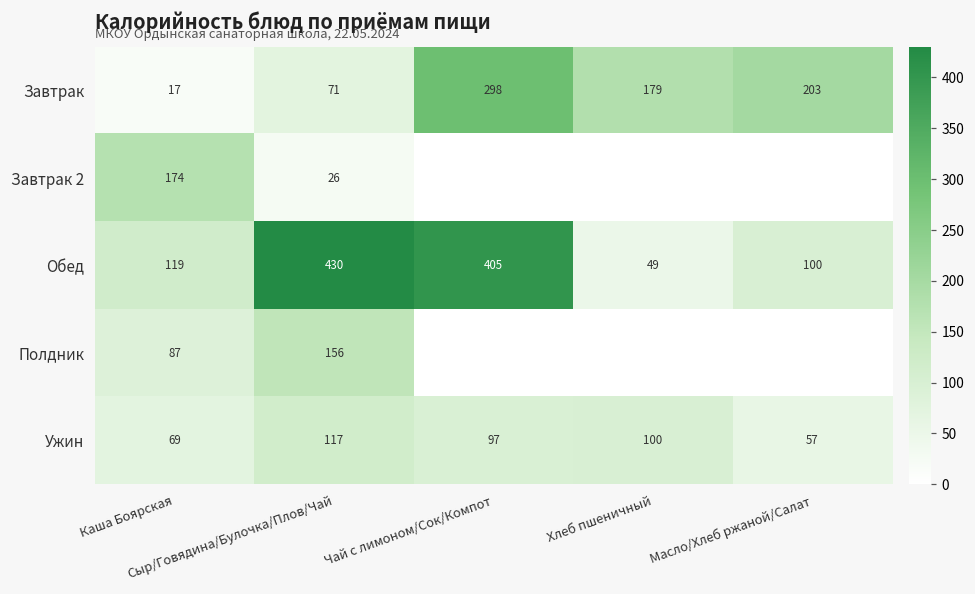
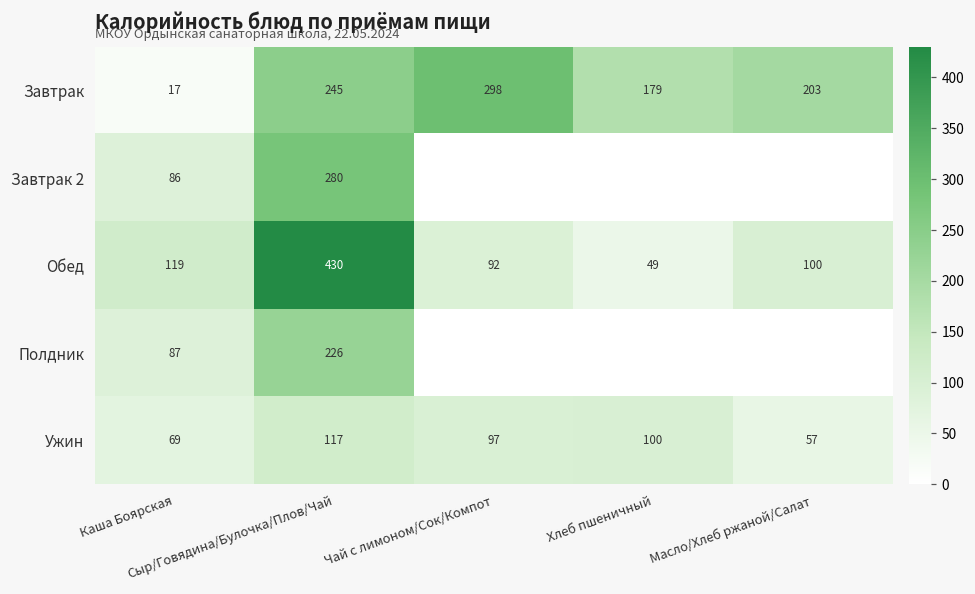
  {
    "Завтрак": {
      "Каша Боярская": 17,
-     "Сыр/Говядина/Булочка/Плов/Чай": 71,
+     "Сыр/Говядина/Булочка/Плов/Чай": 245,
      "Чай с лимоном/Сок/Компот": 298,
      "Хлеб пшеничный": 179,
      "Масло/Хлеб ржаной/Салат": 203
    },
    "Завтрак 2": {
-     "Каша Боярская": 174,
-     "Сыр/Говядина/Булочка/Плов/Чай": 26
+     "Каша Боярская": 86,
+     "Сыр/Говядина/Булочка/Плов/Чай": 280
    },
    "Обед": {
      "Каша Боярская": 119,
      "Сыр/Говядина/Булочка/Плов/Чай": 430,
-     "Чай с лимоном/Сок/Компот": 405,
+     "Чай с лимоном/Сок/Компот": 92,
      "Хлеб пшеничный": 49,
      "Масло/Хлеб ржаной/Салат": 100
    },
    "Полдник": {
      "Каша Боярская": 87,
-     "Сыр/Говядина/Булочка/Плов/Чай": 156
+     "Сыр/Говядина/Булочка/Плов/Чай": 226
    },
    "Ужин": {
      "Каша Боярская": 69,
      "Сыр/Говядина/Булочка/Плов/Чай": 117,
      "Чай с лимоном/Сок/Компот": 97,
      "Хлеб пшеничный": 100,
      "Масло/Хлеб ржаной/Салат": 57
    }
  }
